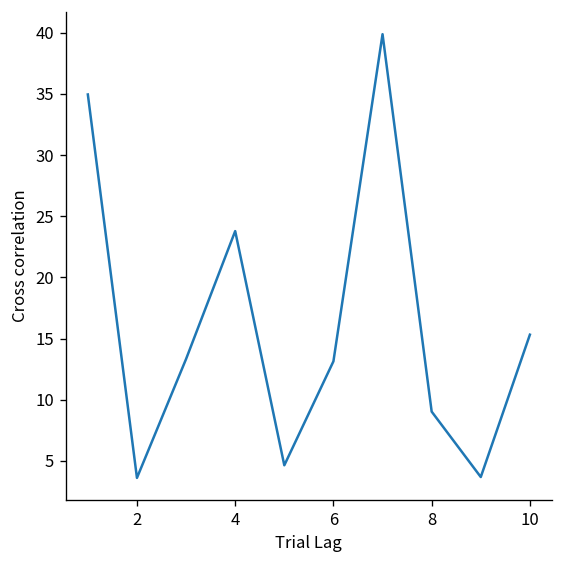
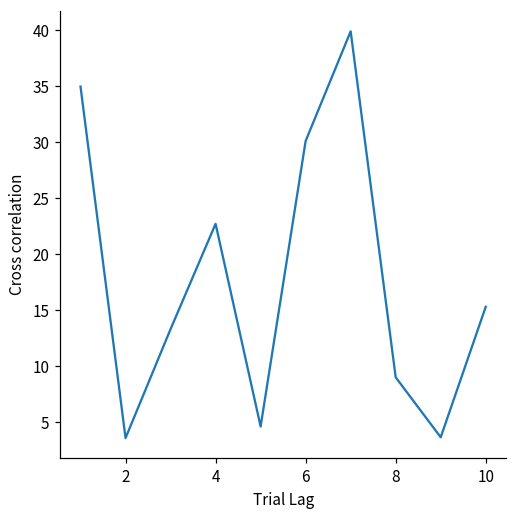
  {
    "2": 3.6,
-   "4": 23.8,
-   "6": 13.1,
+   "4": 22.7,
+   "6": 30.1,
    "8": 9.0,
    "10": 15.3
  }
